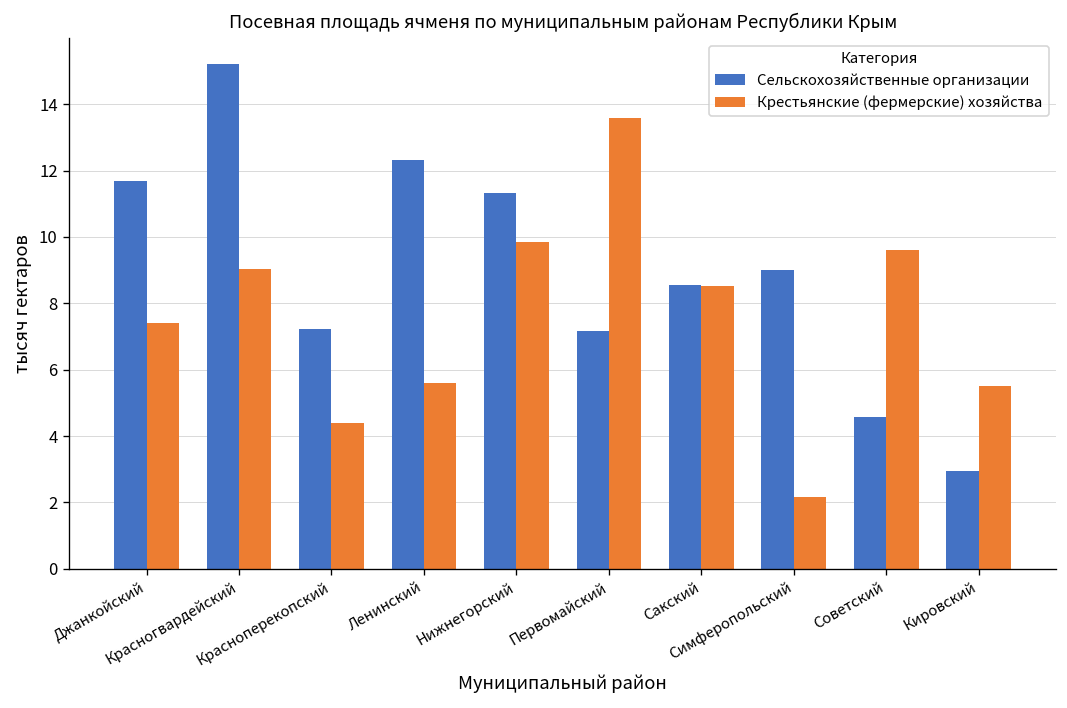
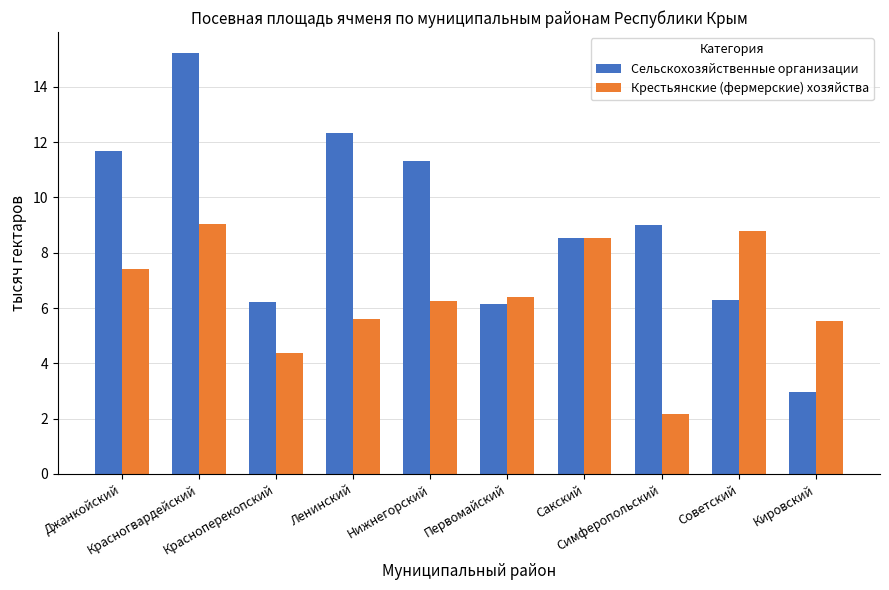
  {
    "Сельскохозяйственные организации": {
      "Джанкойский": 11.7,
      "Красногвардейский": 15.2,
-     "Красноперекопский": 7.2,
+     "Красноперекопский": 6.2,
      "Ленинский": 12.3,
      "Нижнегорский": 11.3,
-     "Первомайский": 7.2,
+     "Первомайский": 6.1,
      "Сакский": 8.5,
      "Симферопольский": 9.0,
-     "Советский": 4.6,
+     "Советский": 6.3,
      "Кировский": 3.0
    },
    "Крестьянские (фермерские) хозяйства": {
      "Джанкойский": 7.4,
      "Красногвардейский": 9.0,
      "Красноперекопский": 4.4,
      "Ленинский": 5.6,
-     "Нижнегорский": 9.9,
-     "Первомайский": 13.6,
+     "Нижнегорский": 6.3,
+     "Первомайский": 6.4,
      "Сакский": 8.5,
      "Симферопольский": 2.2,
-     "Советский": 9.6,
+     "Советский": 8.8,
      "Кировский": 5.5
    }
  }
